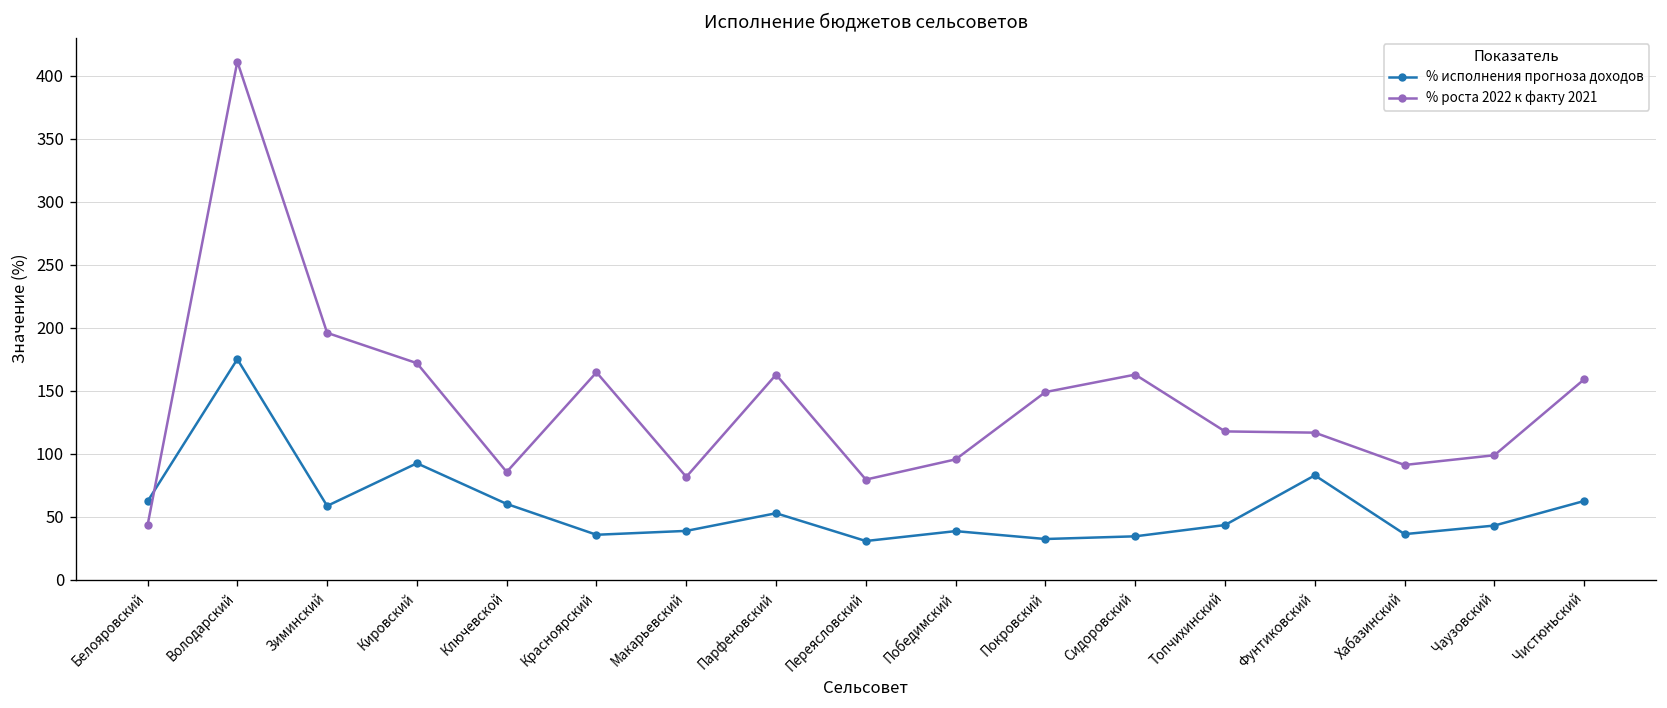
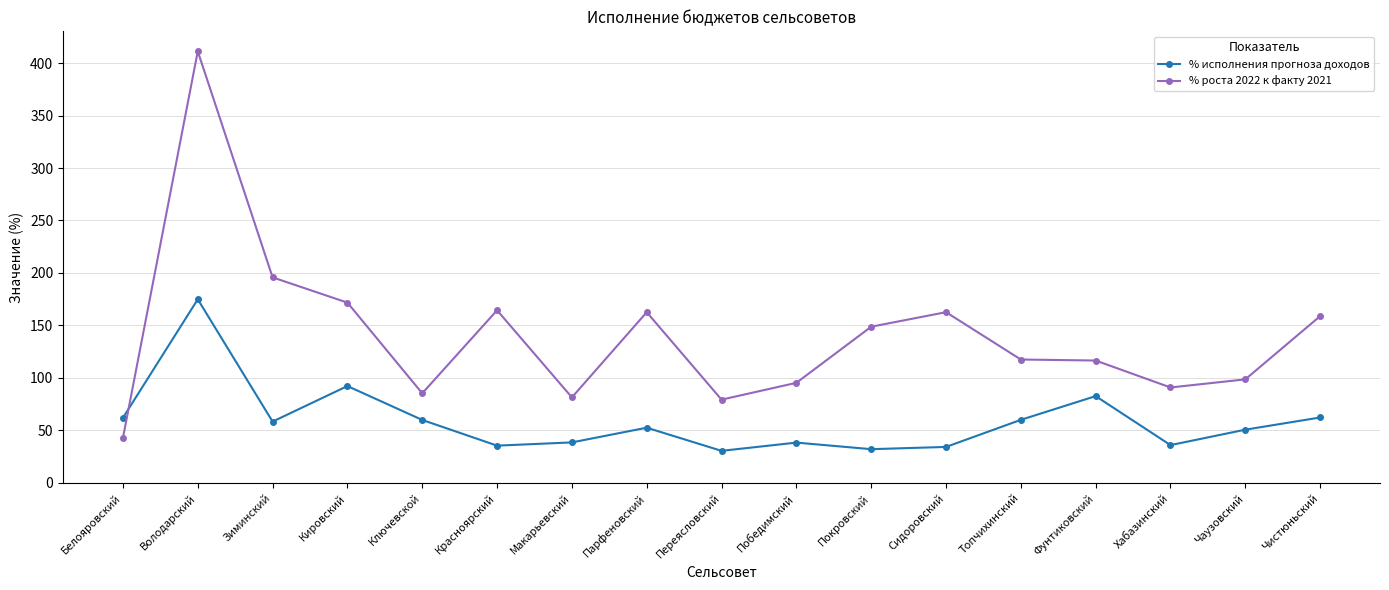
  {
    "% исполнения прогноза доходов": {
      "Белояровский": 62,
      "Володарский": 175,
      "Зиминский": 58,
      "Кировский": 92,
      "Ключевской": 60,
      "Красноярский": 36,
      "Макарьевский": 39,
      "Парфеновский": 53,
      "Переясловский": 31,
      "Победимский": 38,
      "Покровский": 32,
      "Сидоровский": 34,
-     "Топчихинский": 43,
+     "Топчихинский": 60,
      "Фунтиковский": 83,
      "Хабазинский": 36,
-     "Чаузовский": 43,
+     "Чаузовский": 51,
      "Чистюньский": 62
    },
    "% роста 2022 к факту 2021": {
      "Белояровский": 43,
      "Володарский": 411,
      "Зиминский": 196,
      "Кировский": 172,
      "Ключевской": 85,
      "Красноярский": 164,
      "Макарьевский": 81,
      "Парфеновский": 163,
      "Переясловский": 79,
      "Победимский": 95,
      "Покровский": 149,
      "Сидоровский": 163,
      "Топчихинский": 118,
      "Фунтиковский": 117,
      "Хабазинский": 91,
      "Чаузовский": 99,
      "Чистюньский": 159
    }
  }
